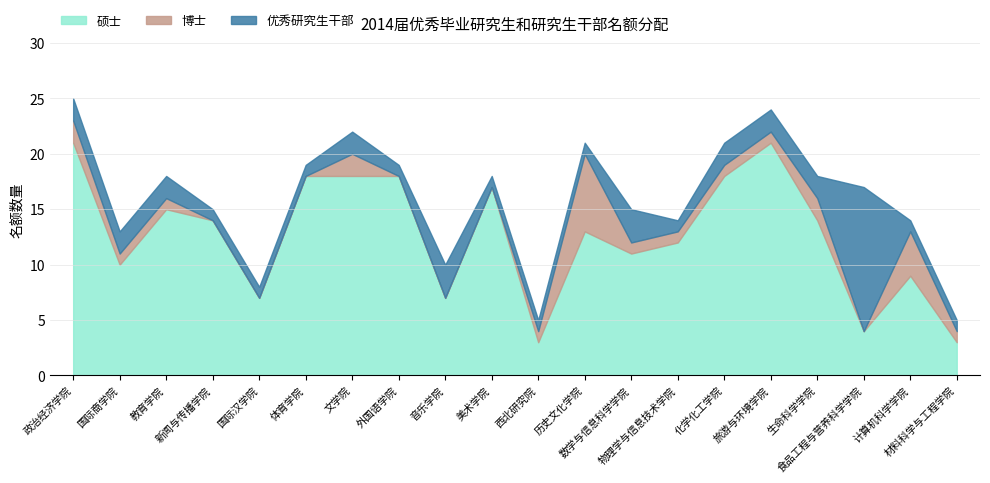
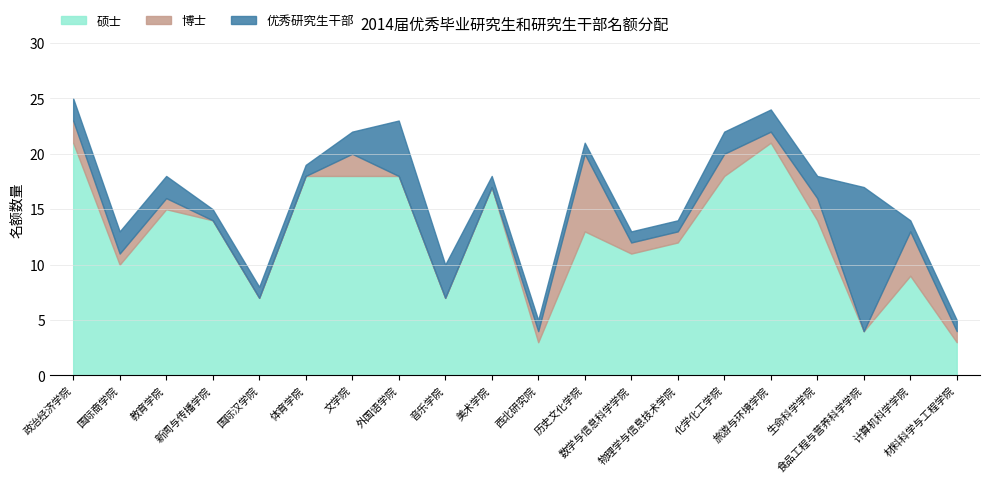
  {
    "硕士": {
      "政治经济学院": 21,
      "国际商学院": 10,
      "教育学院": 15,
      "文学院": 18,
      "西北研究院": 3,
      "历史文化学院": 13,
      "数学与信息科学学院": 11,
      "物理学与信息技术学院": 12,
      "化学化工学院": 18,
      "旅游与环境学院": 21,
      "生命科学学院": 14,
      "计算机科学学院": 9,
      "材料科学与工程学院": 3
    },
    "博士": {
      "政治经济学院": 2,
      "国际商学院": 1,
      "教育学院": 1,
      "文学院": 2,
      "西北研究院": 1,
      "历史文化学院": 7,
      "数学与信息科学学院": 1,
      "物理学与信息技术学院": 1,
-     "化学化工学院": 1,
+     "化学化工学院": 2,
      "旅游与环境学院": 1,
      "生命科学学院": 2,
      "计算机科学学院": 4,
      "材料科学与工程学院": 1
    },
    "优秀研究生干部": {
      "政治经济学院": 2,
      "国际商学院": 2,
      "教育学院": 2,
      "新闻与传播学院": 1,
      "国际汉学院": 1,
      "体育学院": 1,
      "文学院": 2,
-     "外国语学院": 1,
+     "外国语学院": 5,
      "音乐学院": 3,
      "美术学院": 1,
      "西北研究院": 1,
      "历史文化学院": 1,
-     "数学与信息科学学院": 3,
+     "数学与信息科学学院": 1,
      "物理学与信息技术学院": 1,
      "化学化工学院": 2,
      "旅游与环境学院": 2,
      "生命科学学院": 2,
      "食品工程与营养科学学院": 13,
      "计算机科学学院": 1,
      "材料科学与工程学院": 1
    }
  }
